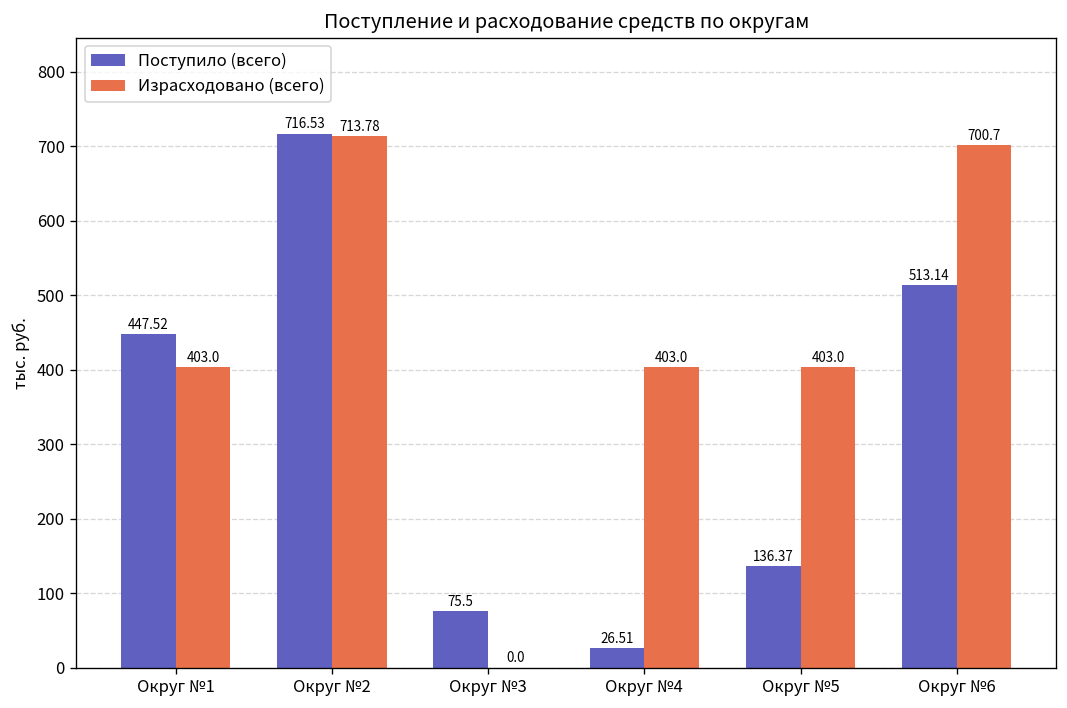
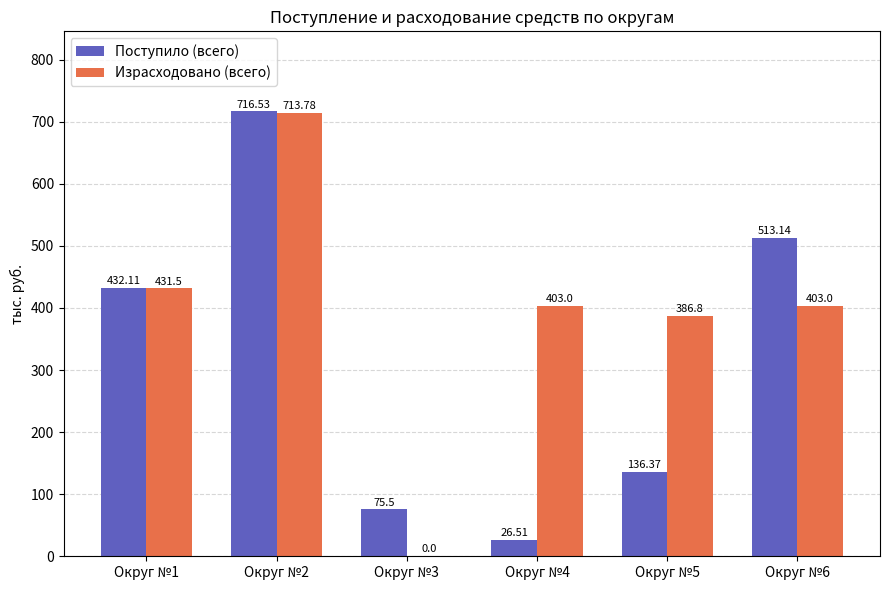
  {
    "Поступило (всего)": {
-     "Округ №1": 447.52,
+     "Округ №1": 432.11,
      "Округ №2": 716.53,
      "Округ №3": 75.5,
      "Округ №4": 26.51,
      "Округ №5": 136.37,
      "Округ №6": 513.14
    },
    "Израсходовано (всего)": {
-     "Округ №1": 403.0,
+     "Округ №1": 431.5,
      "Округ №2": 713.78,
      "Округ №3": 0.0,
      "Округ №4": 403.0,
-     "Округ №5": 403.0,
-     "Округ №6": 700.7
+     "Округ №5": 386.8,
+     "Округ №6": 403.0
    }
  }
